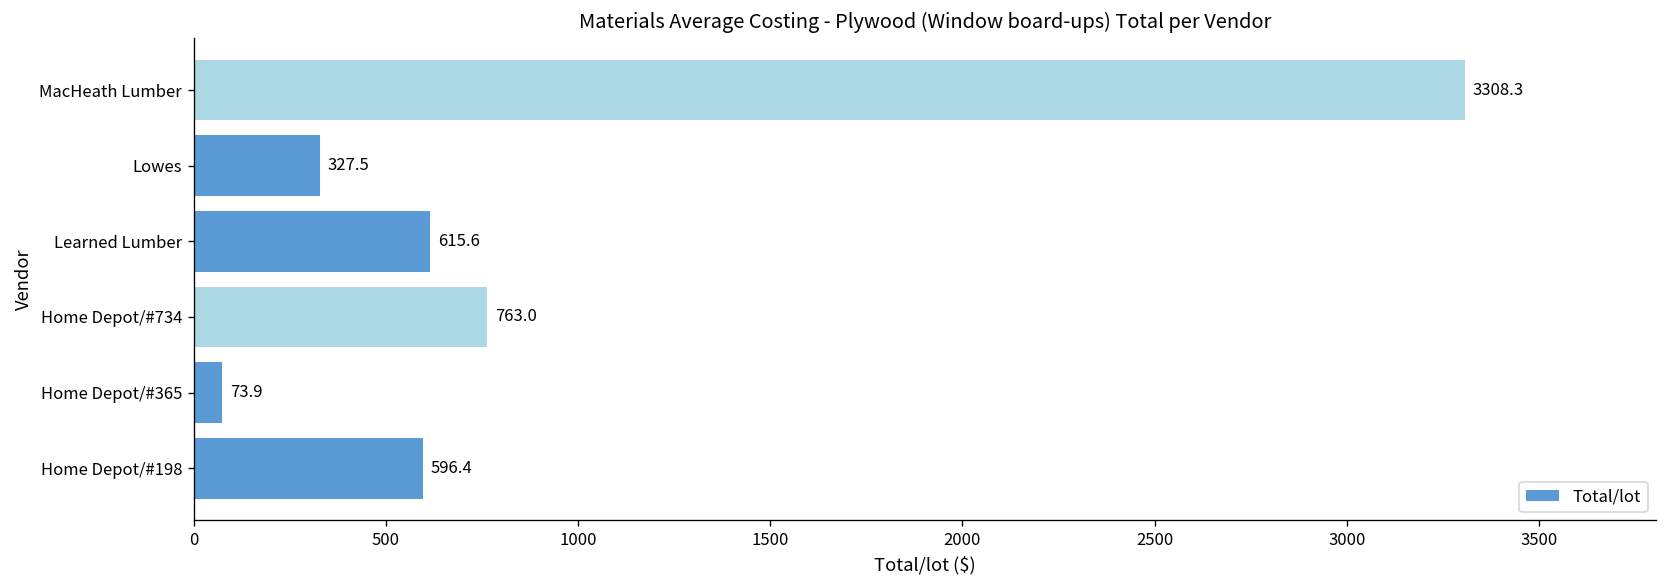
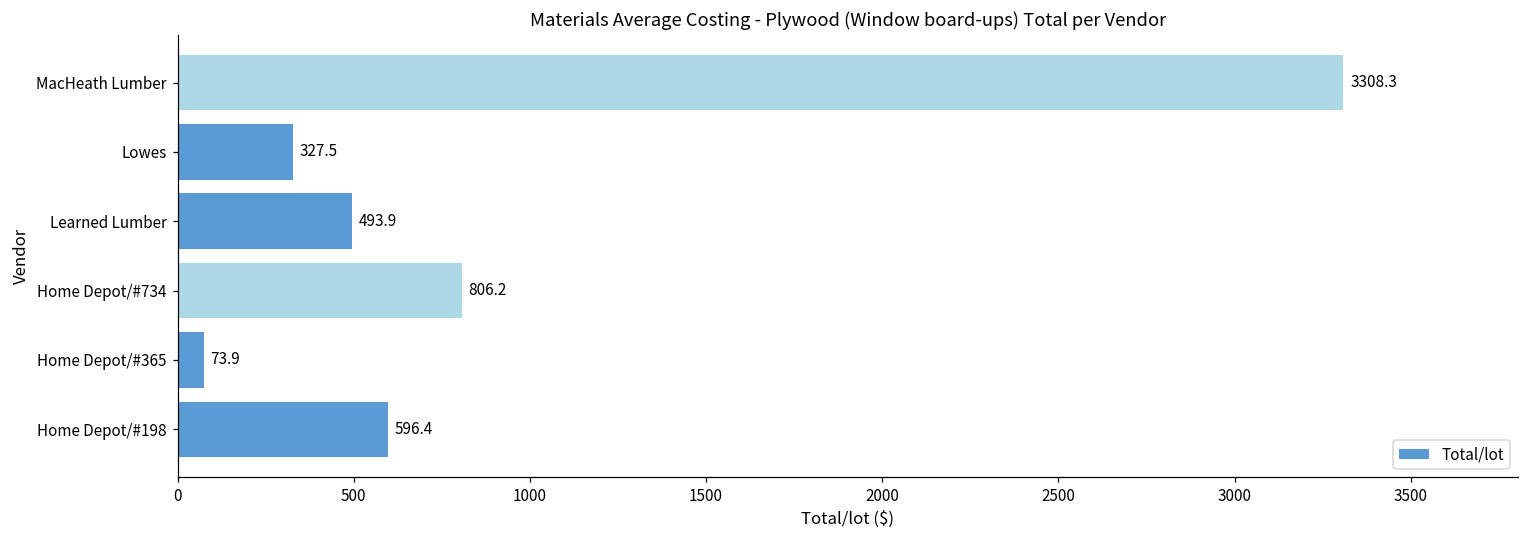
  {
    "MacHeath Lumber": 3308.3,
    "Lowes": 327.5,
-   "Learned Lumber": 615.6,
-   "Home Depot/#734": 763.0,
+   "Learned Lumber": 493.9,
+   "Home Depot/#734": 806.2,
    "Home Depot/#365": 73.9,
    "Home Depot/#198": 596.4
  }
